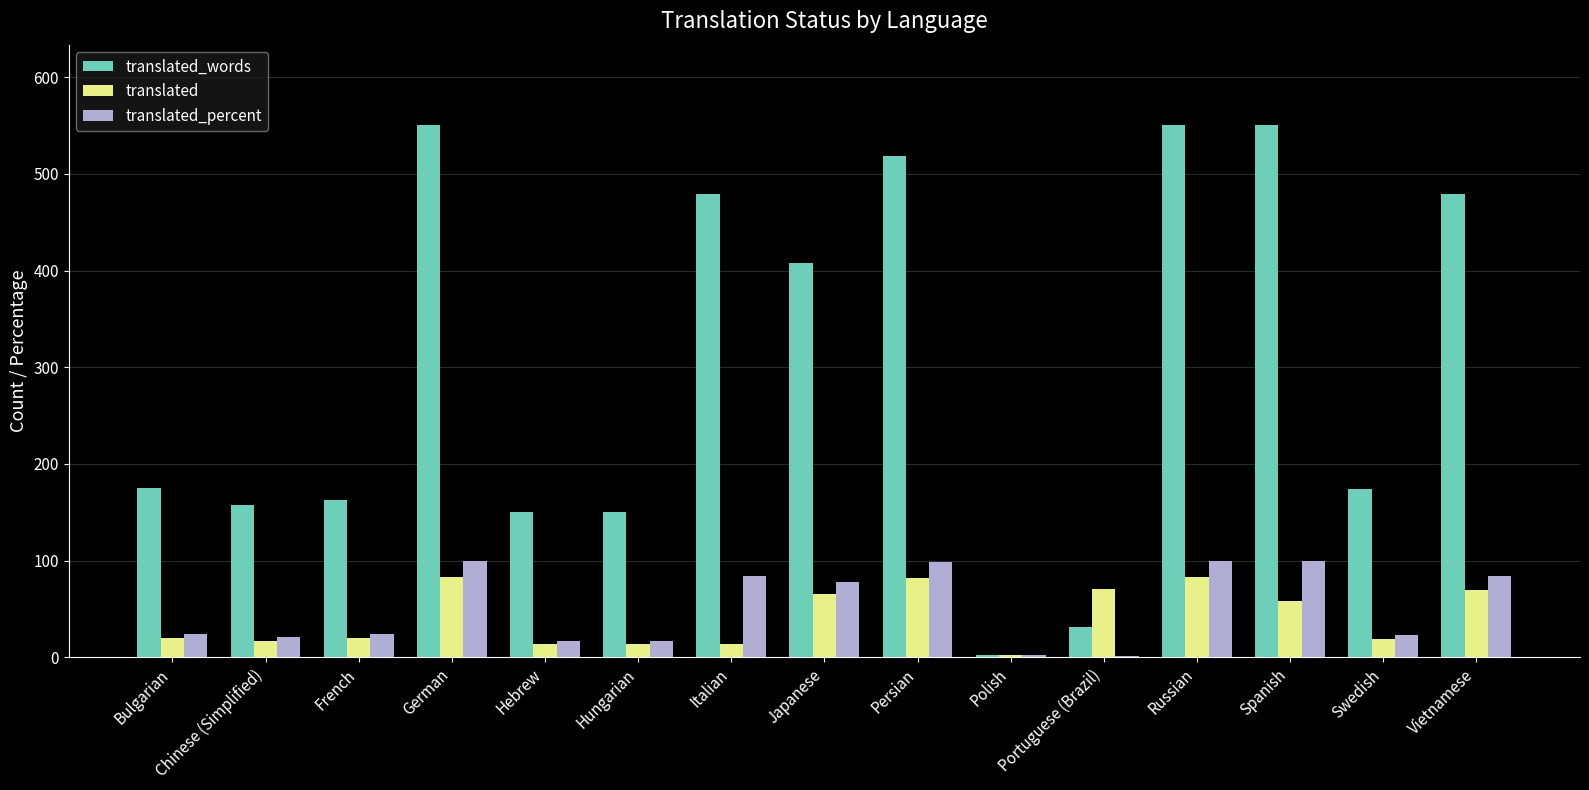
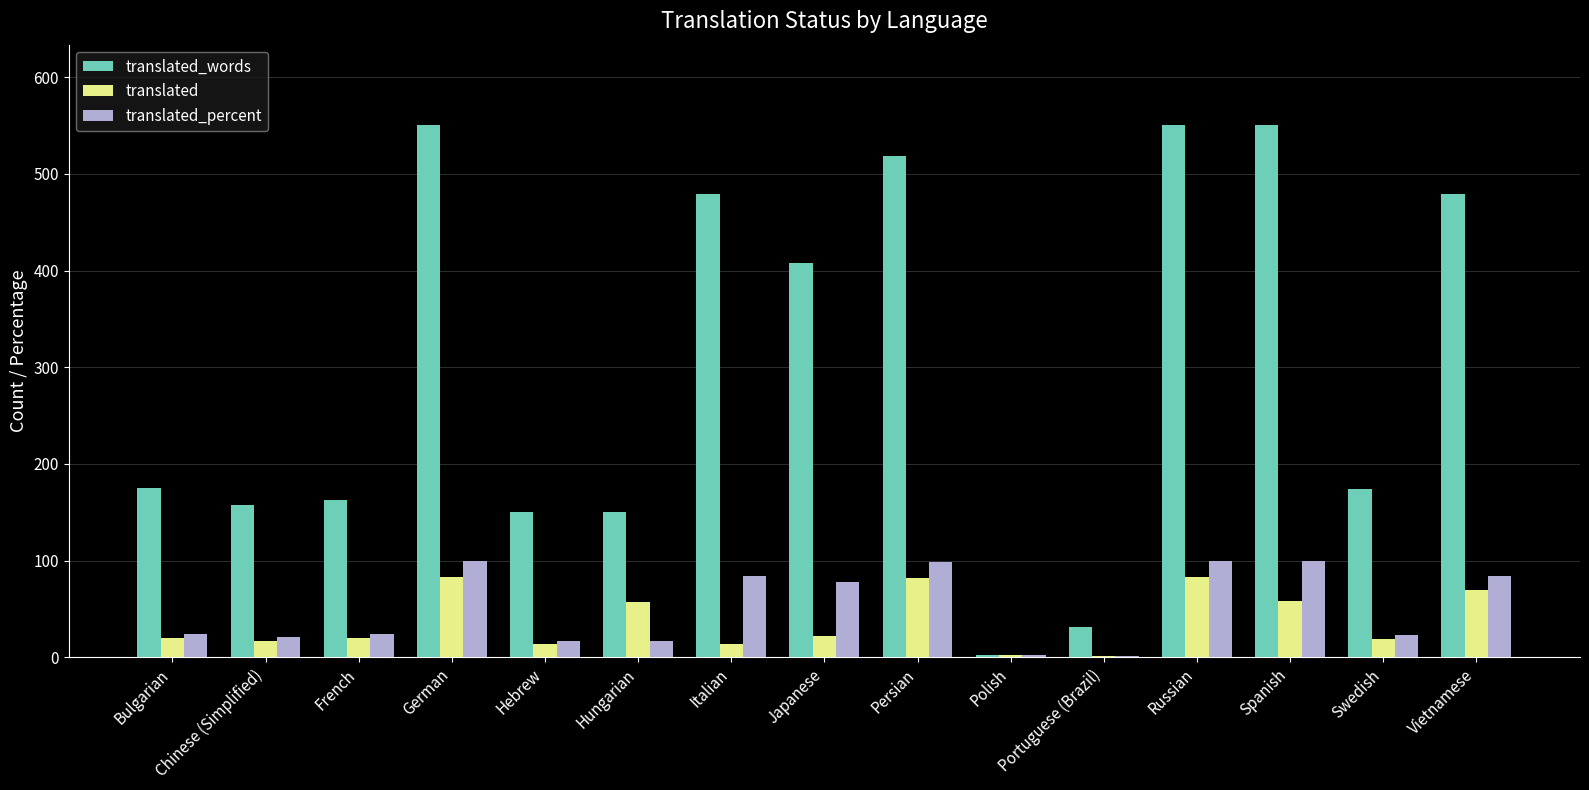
  {
    "translated_words": {
      "Bulgarian": 180,
      "Chinese (Simplified)": 160,
      "French": 160,
      "German": 550,
      "Hebrew": 150,
      "Hungarian": 150,
      "Italian": 480,
      "Japanese": 410,
      "Persian": 520,
      "Portuguese (Brazil)": 30,
      "Russian": 550,
      "Spanish": 550,
      "Swedish": 170,
      "Vietnamese": 480
    },
    "translated": {
      "Bulgarian": 20,
      "Chinese (Simplified)": 20,
      "French": 20,
      "German": 80,
      "Hebrew": 10,
-     "Hungarian": 10,
+     "Hungarian": 60,
      "Italian": 10,
-     "Japanese": 70,
+     "Japanese": 20,
      "Persian": 80,
-     "Portuguese (Brazil)": 70,
+     "Portuguese (Brazil)": 0,
      "Russian": 80,
      "Spanish": 60,
      "Swedish": 20,
      "Vietnamese": 70
    },
    "translated_percent": {
      "Bulgarian": 20,
      "Chinese (Simplified)": 20,
      "French": 20,
      "German": 100,
      "Hebrew": 20,
      "Hungarian": 20,
      "Italian": 80,
      "Japanese": 80,
      "Persian": 100,
      "Russian": 100,
      "Spanish": 100,
      "Swedish": 20,
      "Vietnamese": 80
    }
  }
